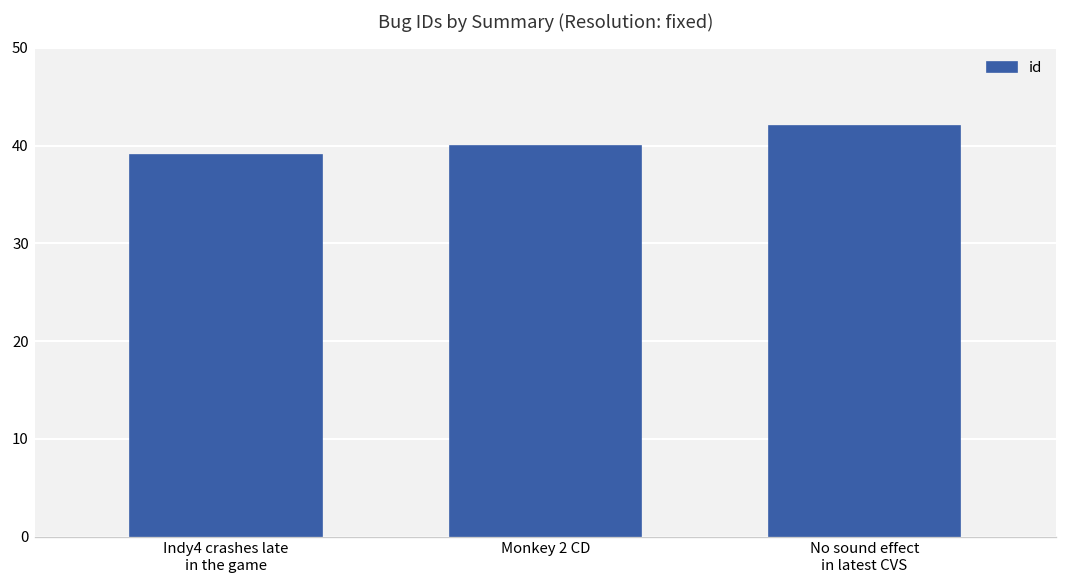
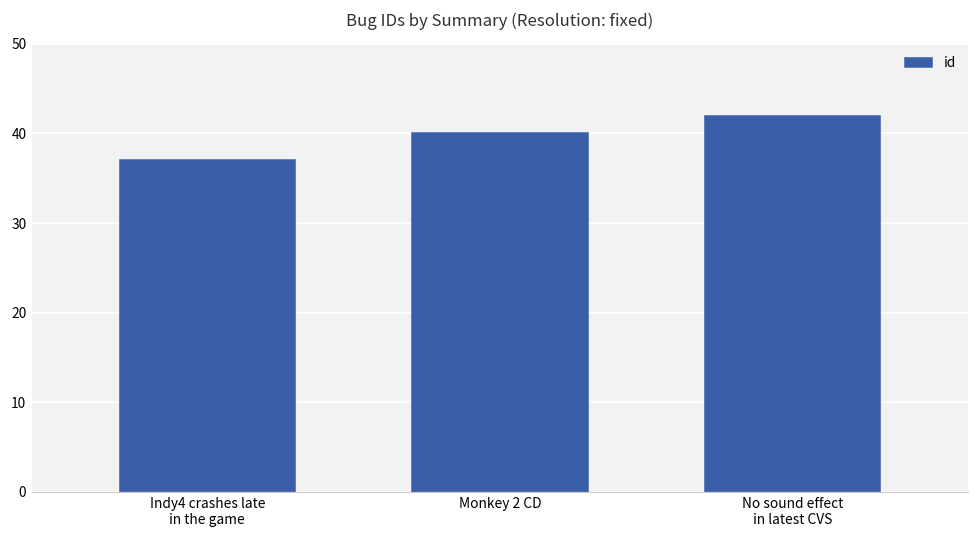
  {
-   "Indy4 crashes late in the game": 39,
+   "Indy4 crashes late in the game": 37,
    "Monkey 2 CD": 40,
    "No sound effect in latest CVS": 42
  }
